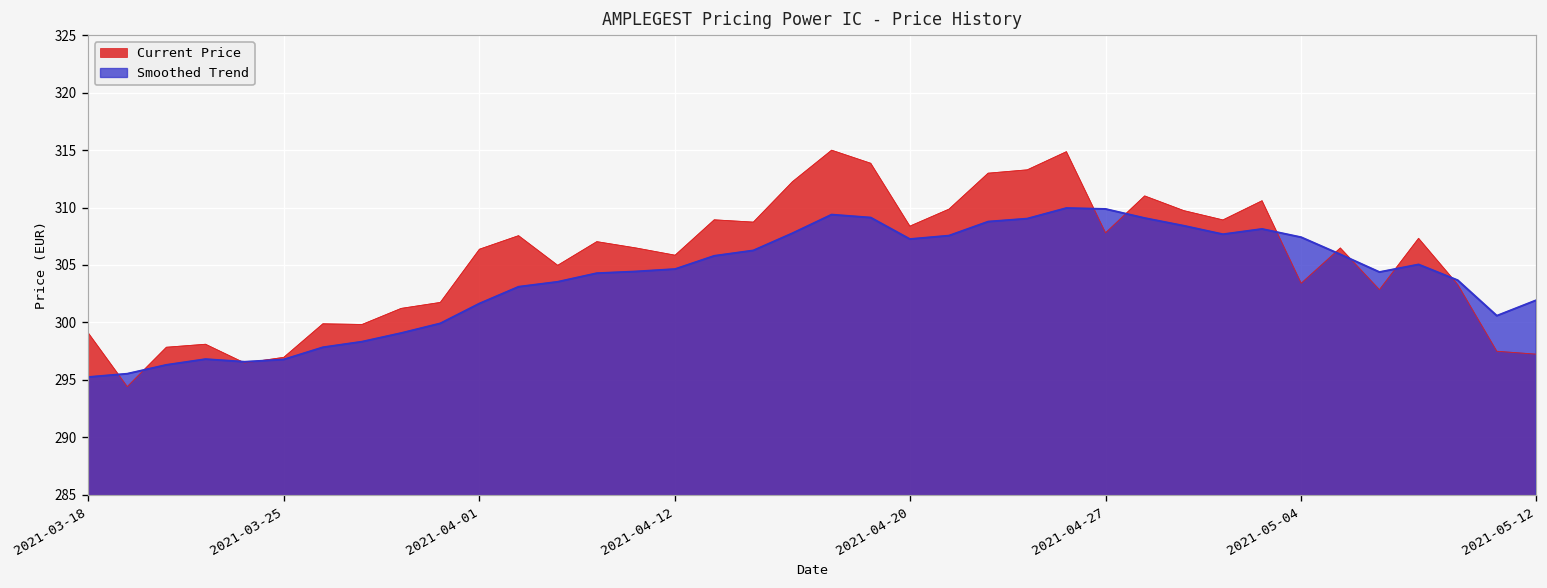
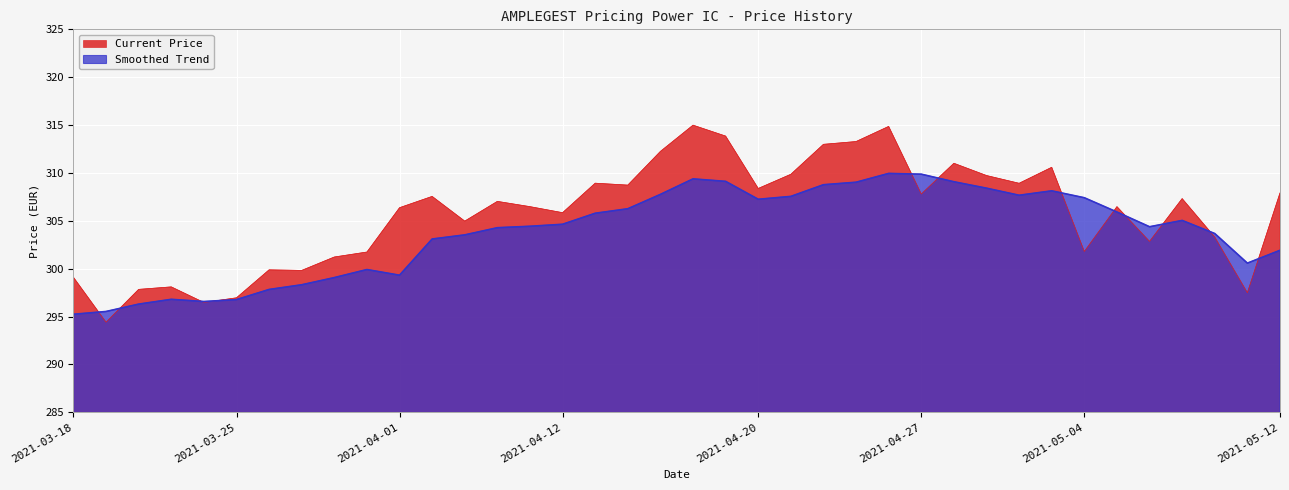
  {
    "Current Price": {
      "2021-03-18": 299,
      "2021-04-01": 306,
      "2021-04-12": 306,
      "2021-04-20": 308,
      "2021-04-27": 308,
-     "2021-05-04": 303,
-     "2021-05-12": 297
+     "2021-05-04": 302,
+     "2021-05-12": 308
    },
    "Smoothed Trend": {
      "2021-03-18": 295,
-     "2021-04-01": 302,
+     "2021-04-01": 299,
      "2021-04-12": 305,
      "2021-04-20": 307,
      "2021-04-27": 310,
      "2021-05-04": 307,
      "2021-05-12": 302
    }
  }
